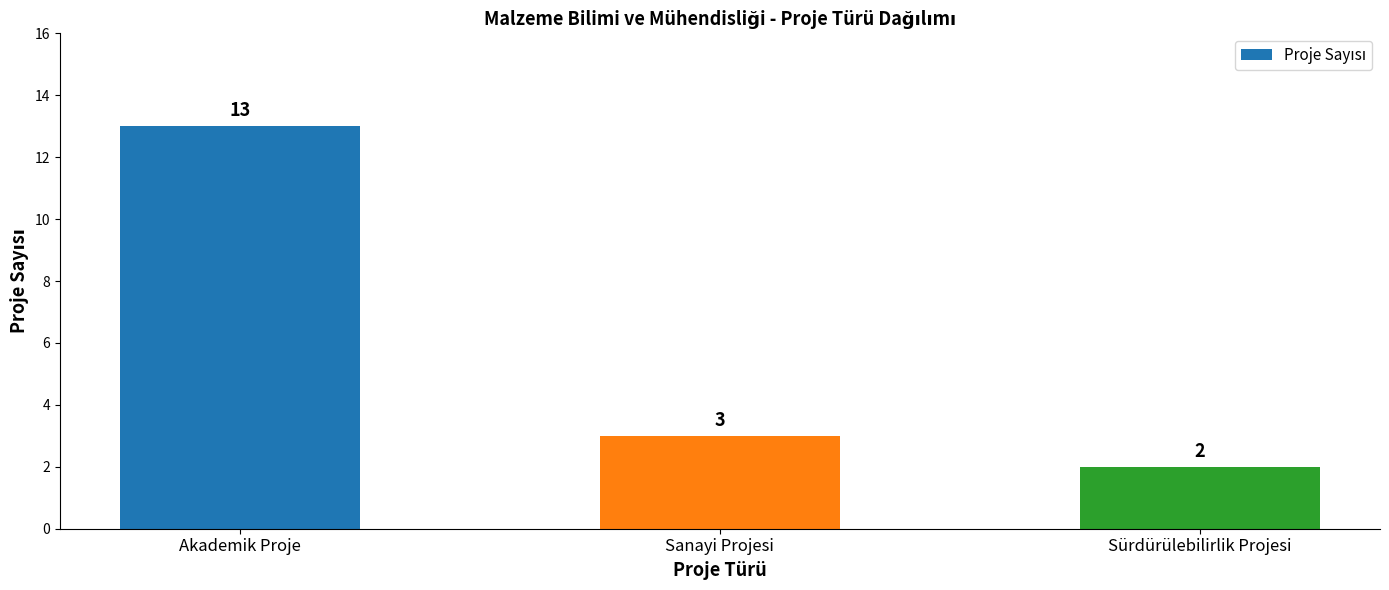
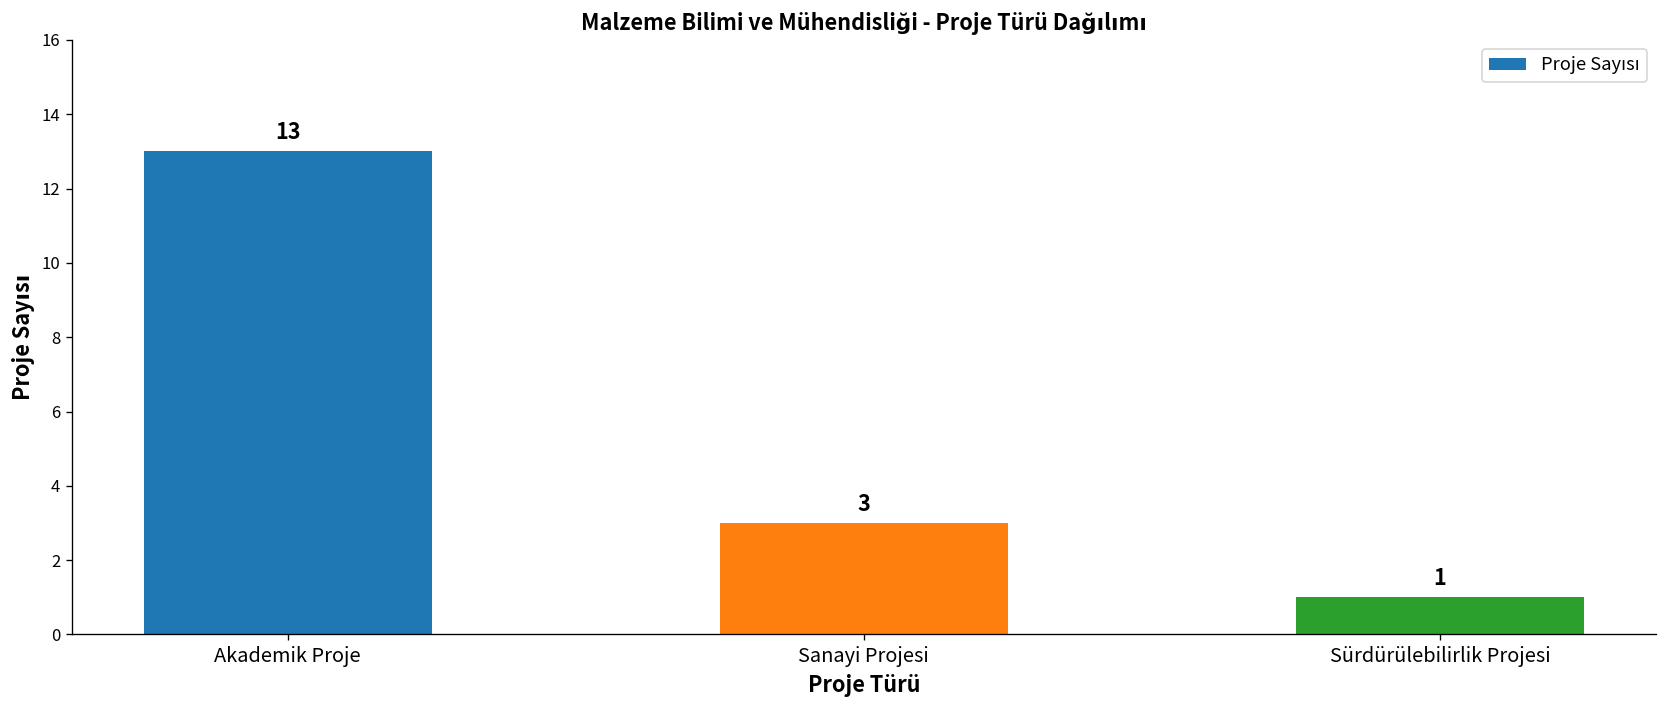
  {
    "Akademik Proje": 13,
    "Sanayi Projesi": 3,
-   "Sürdürülebilirlik Projesi": 2
+   "Sürdürülebilirlik Projesi": 1
  }
